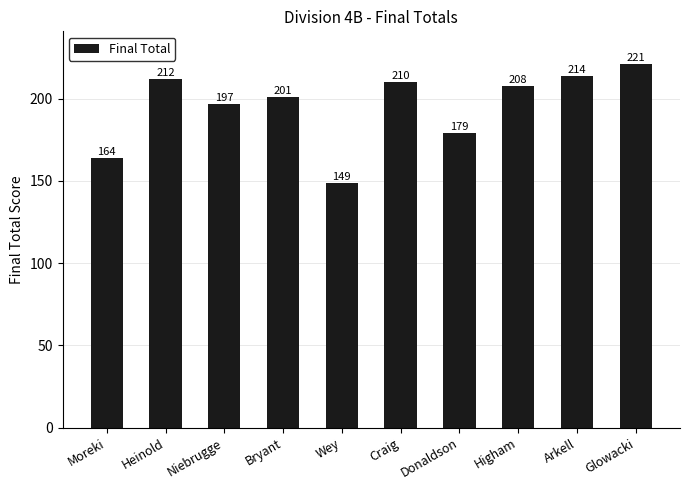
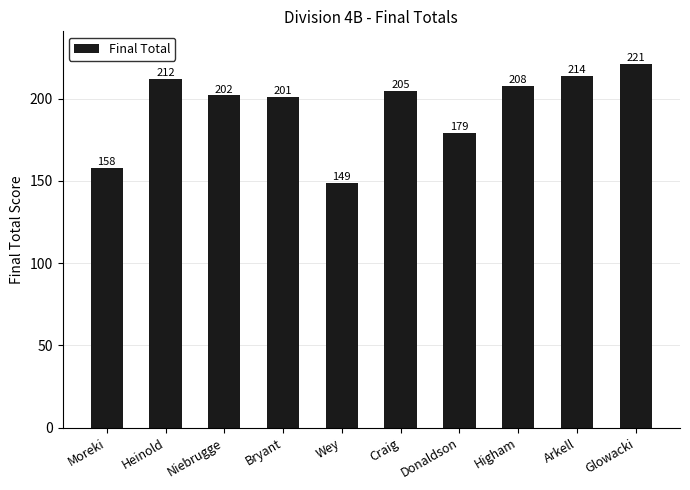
  {
-   "Moreki": 164,
+   "Moreki": 158,
    "Heinold": 212,
-   "Niebrugge": 197,
+   "Niebrugge": 202,
    "Bryant": 201,
    "Wey": 149,
-   "Craig": 210,
+   "Craig": 205,
    "Donaldson": 179,
    "Higham": 208,
    "Arkell": 214,
    "Glowacki": 221
  }
